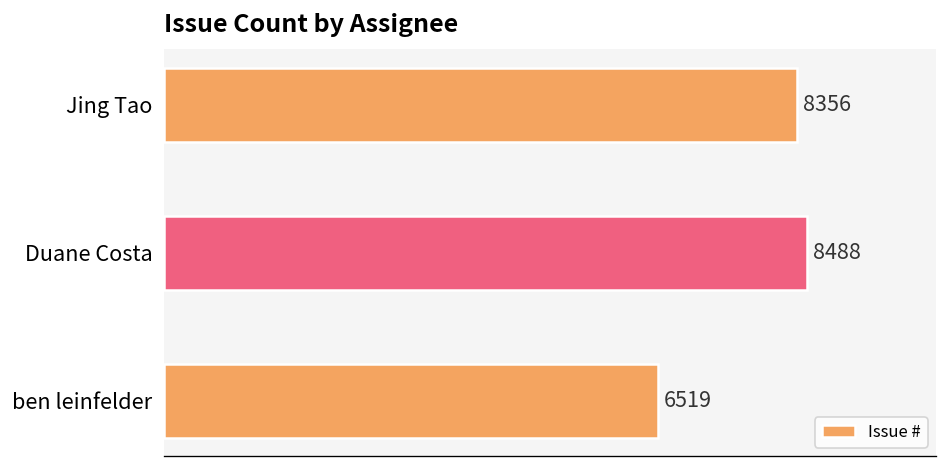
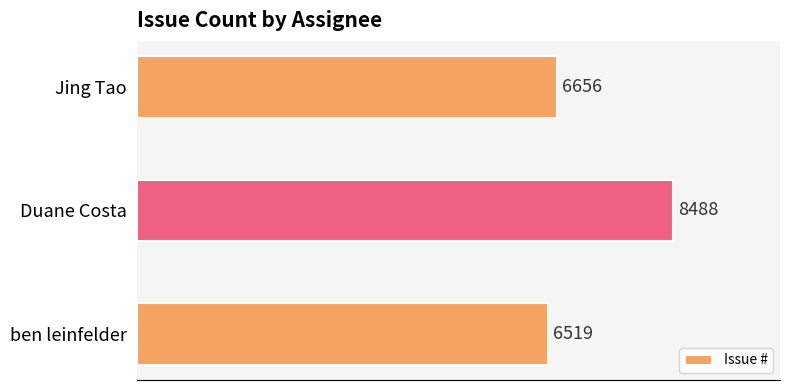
  {
-   "Jing Tao": 8356,
+   "Jing Tao": 6656,
    "Duane Costa": 8488,
    "ben leinfelder": 6519
  }
